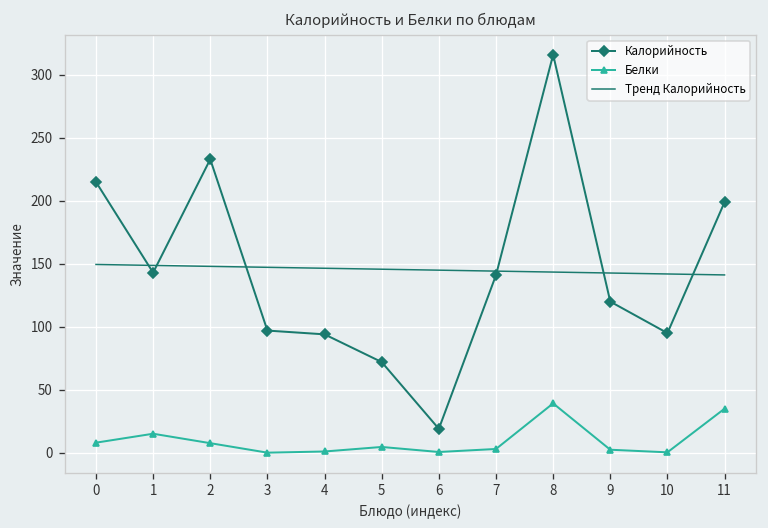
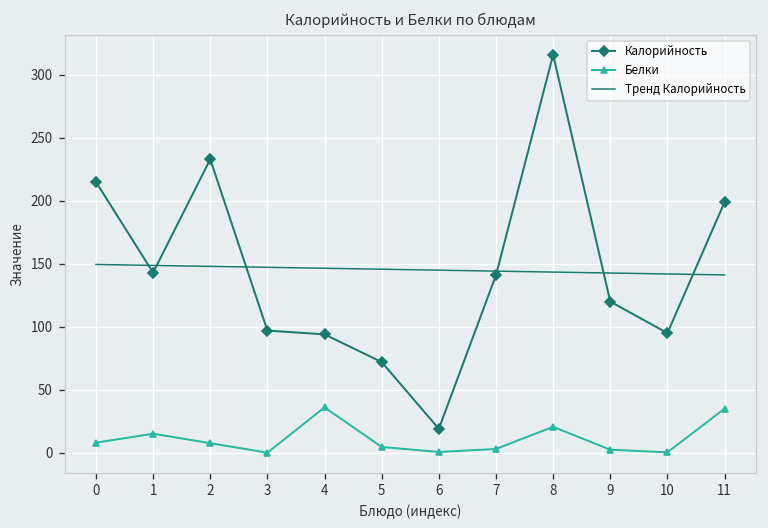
  {
    "Белки": {
      "0": 8,
      "1": 15,
      "2": 8,
      "3": 0,
-     "4": 1,
+     "4": 36,
      "5": 5,
      "6": 1,
      "7": 3,
-     "8": 39,
+     "8": 21,
      "9": 2,
      "10": 0,
      "11": 35
    }
  }
